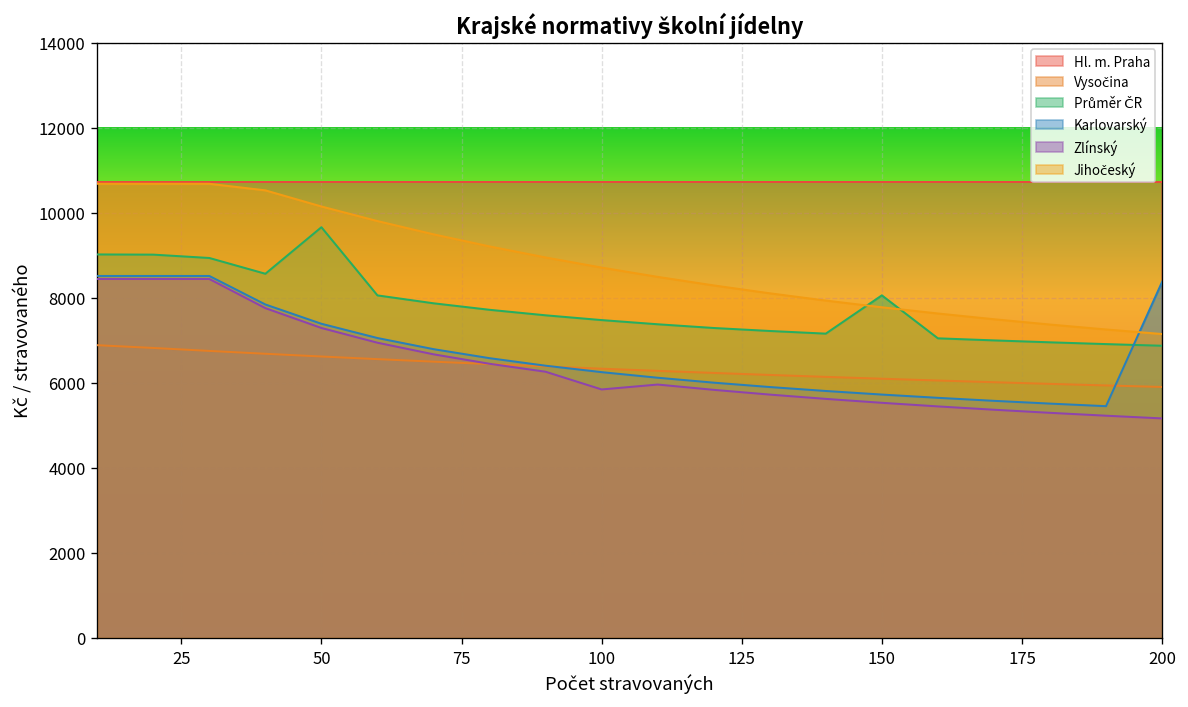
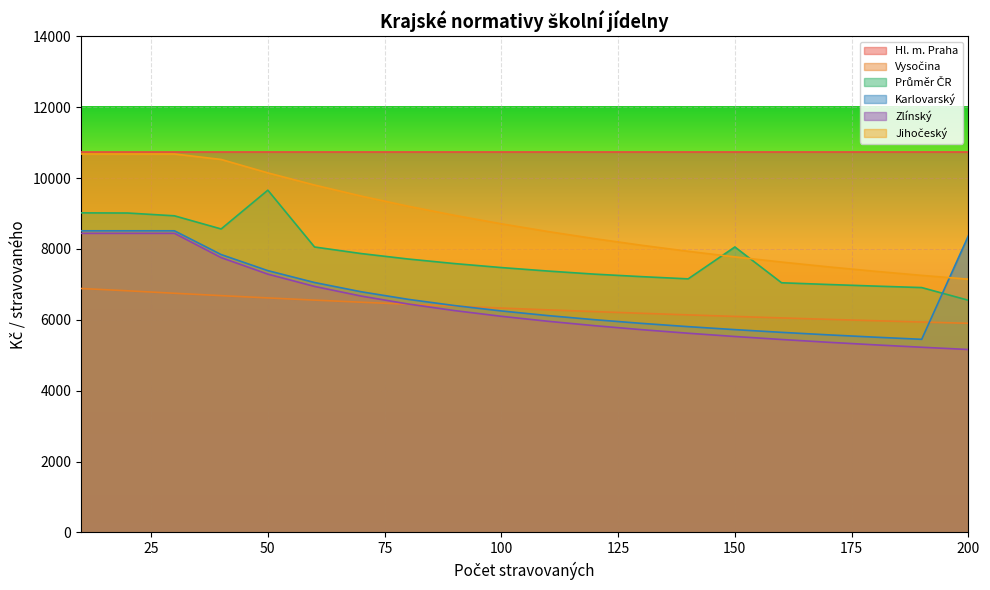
  {
    "Průměr ČR": {
      "50": 9700,
      "100": 7500,
      "150": 8100,
-     "200": 6900
+     "200": 6600
    },
    "Karlovarský": {
      "50": 7400,
      "100": 6200,
      "150": 5700,
      "200": 8400
    },
    "Zlínský": {
      "50": 7300,
-     "100": 5800,
+     "100": 6100,
      "150": 5500,
      "200": 5200
    }
  }
